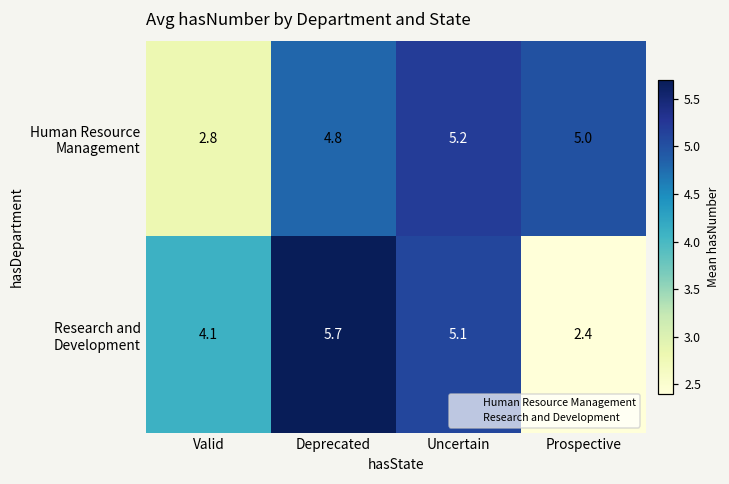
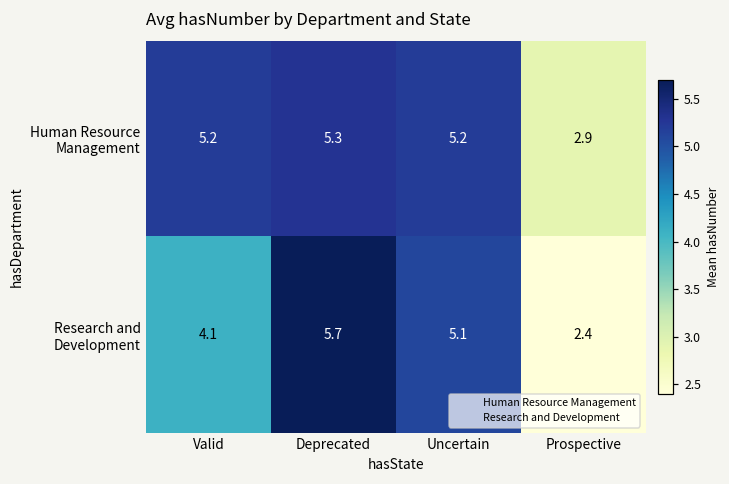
  {
    "Human Resource Management": {
-     "Valid": 2.8,
-     "Deprecated": 4.8,
+     "Valid": 5.2,
+     "Deprecated": 5.3,
      "Uncertain": 5.2,
-     "Prospective": 5.0
+     "Prospective": 2.9
    },
    "Research and Development": {
      "Valid": 4.1,
      "Deprecated": 5.7,
      "Uncertain": 5.1,
      "Prospective": 2.4
    }
  }
